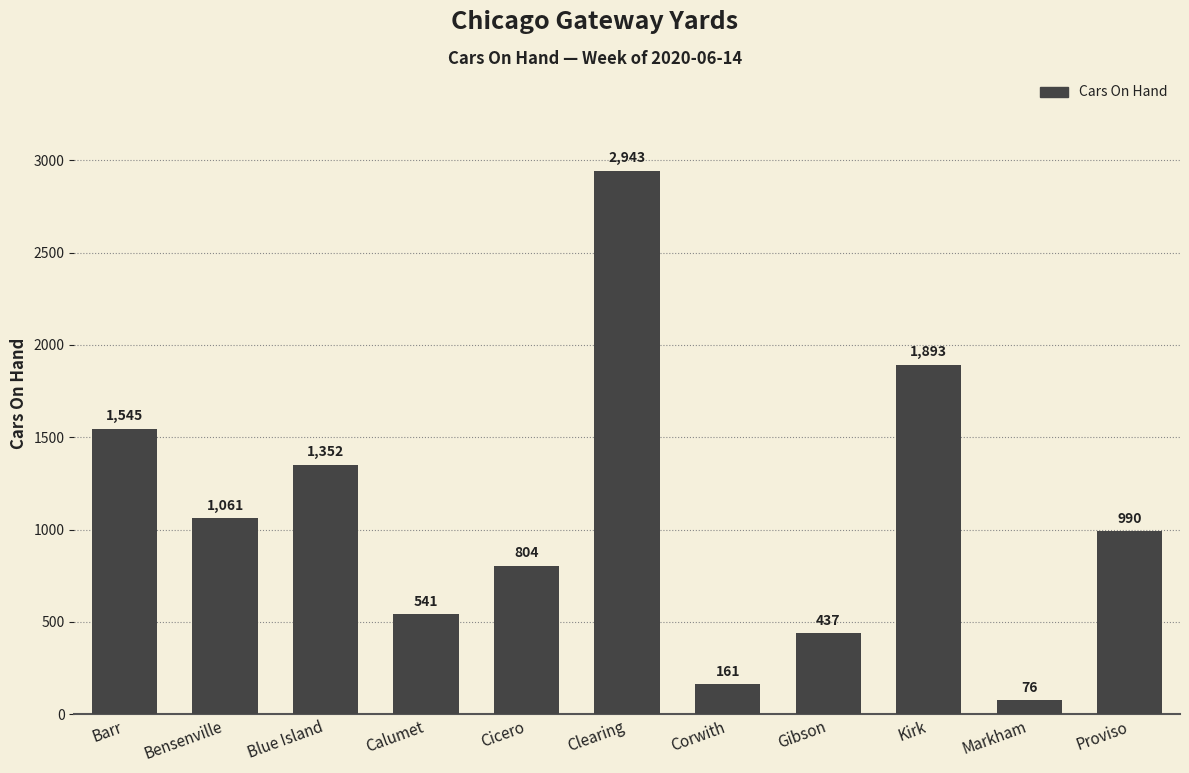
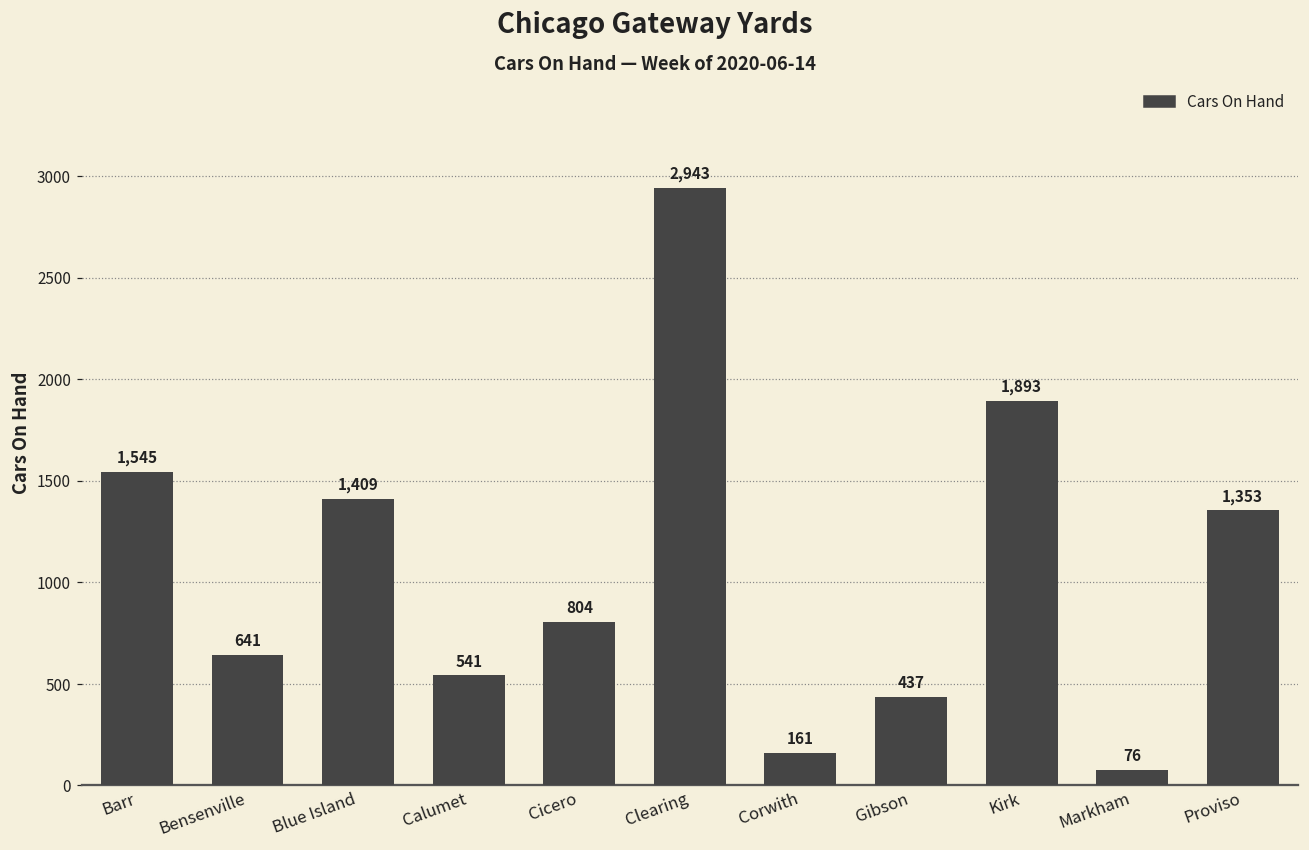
  {
    "Barr": "1,545",
-   "Bensenville": "1,061",
-   "Blue Island": "1,352",
+   "Bensenville": "641",
+   "Blue Island": "1,409",
    "Calumet": "541",
    "Cicero": "804",
    "Clearing": "2,943",
    "Corwith": "161",
    "Gibson": "437",
    "Kirk": "1,893",
    "Markham": "76",
-   "Proviso": "990"
+   "Proviso": "1,353"
  }
